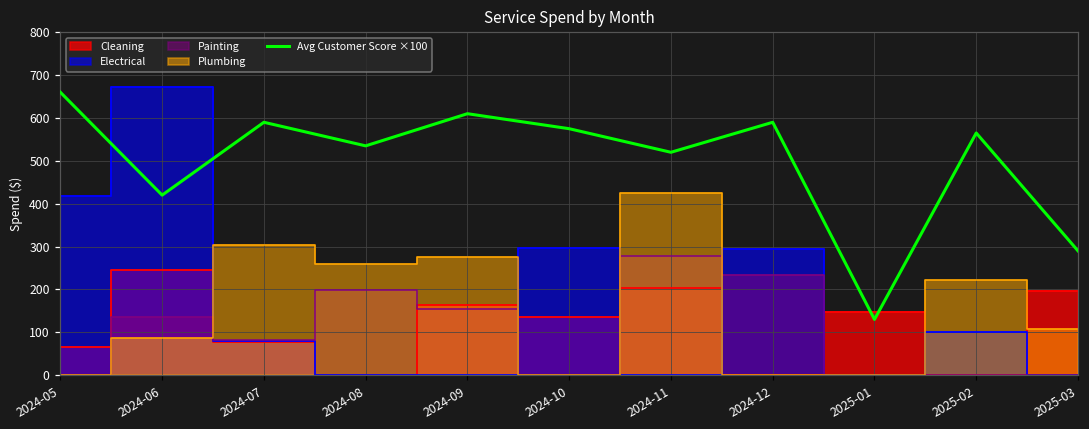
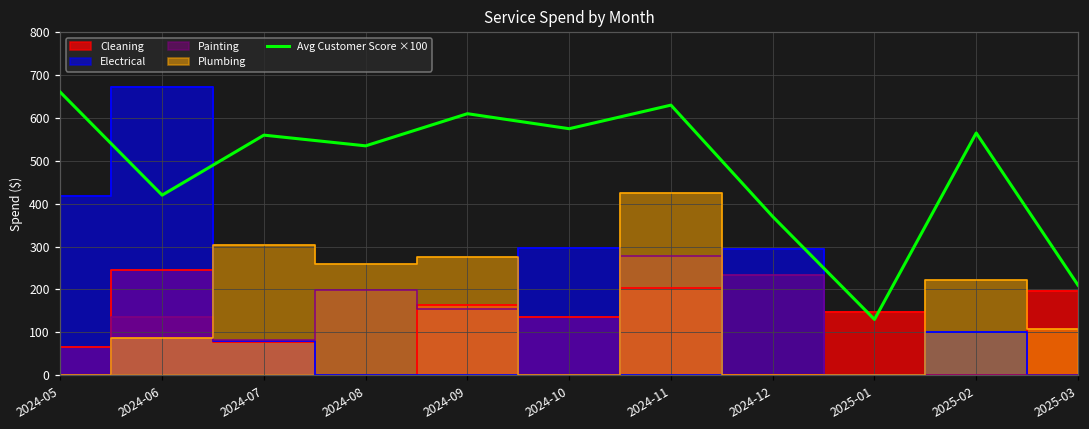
  {
    "Avg Customer Score ×100": {
      "2024-05": 660,
      "2024-06": 420,
-     "2024-07": 590,
+     "2024-07": 560,
      "2024-08": 540,
      "2024-09": 610,
      "2024-10": 580,
-     "2024-11": 520,
-     "2024-12": 590,
+     "2024-11": 630,
+     "2024-12": 370,
      "2025-01": 130,
      "2025-02": 570,
-     "2025-03": 290
+     "2025-03": 210
    }
  }
